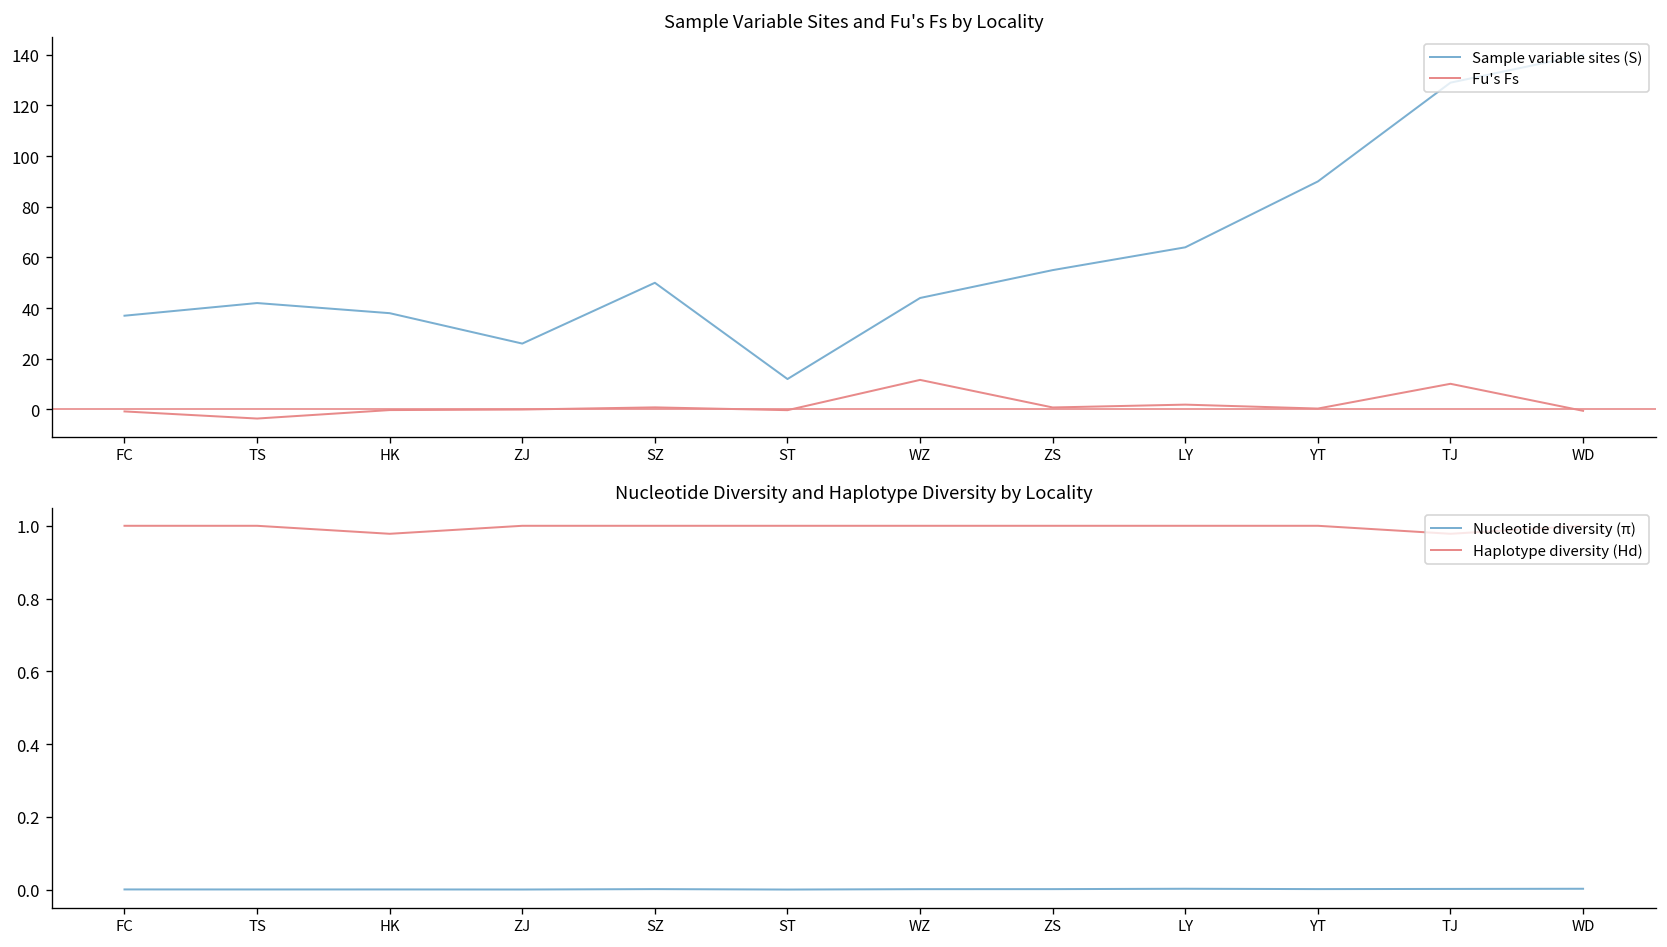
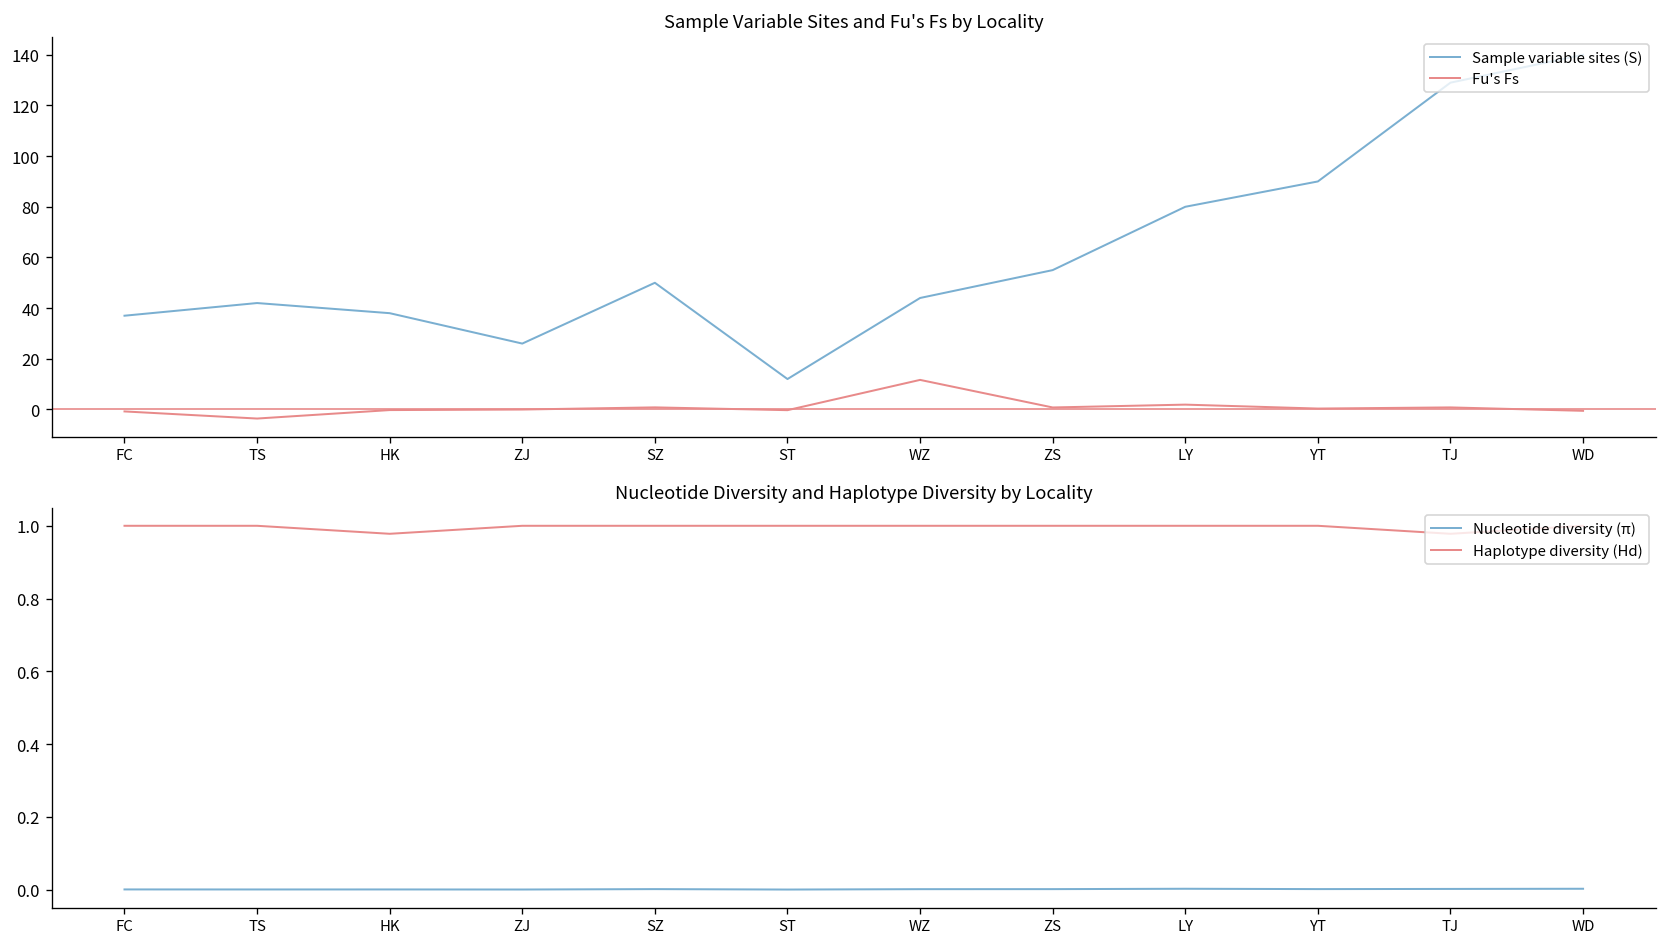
  {
    "Sample Variable Sites and Fu's Fs by Locality": {
      "Sample variable sites (S)": {
        "FC": 37,
        "TS": 42,
        "HK": 38,
        "ZJ": 26,
        "SZ": 50,
        "ST": 12,
        "WZ": 44,
        "ZS": 55,
-       "LY": 64,
+       "LY": 80,
        "YT": 90
      },
      "Fu's Fs": {
        "FC": -1,
        "TS": -4,
        "HK": 0,
        "ZJ": 0,
        "SZ": 1,
        "ST": 0,
        "WZ": 12,
        "ZS": 1,
        "LY": 2,
        "YT": 0,
-       "TJ": 10,
+       "TJ": 1,
        "WD": -1
      }
    },
    "Nucleotide Diversity and Haplotype Diversity by Locality": {
      "Nucleotide diversity (π)": {
        "FC": 0.00,
        "TS": 0.00,
        "HK": 0.00,
        "ZJ": 0.00,
        "SZ": 0.00,
        "ST": 0.00,
        "WZ": 0.00,
        "ZS": 0.00,
        "LY": 0.00,
        "YT": 0.00,
        "TJ": 0.00,
        "WD": 0.00
      },
      "Haplotype diversity (Hd)": {
        "FC": 1.00,
        "TS": 1.00,
        "HK": 0.98,
        "ZJ": 1.00,
        "SZ": 1.00,
        "ST": 1.00,
        "WZ": 1.00,
        "ZS": 1.00,
        "LY": 1.00,
        "YT": 1.00
      }
    }
  }
